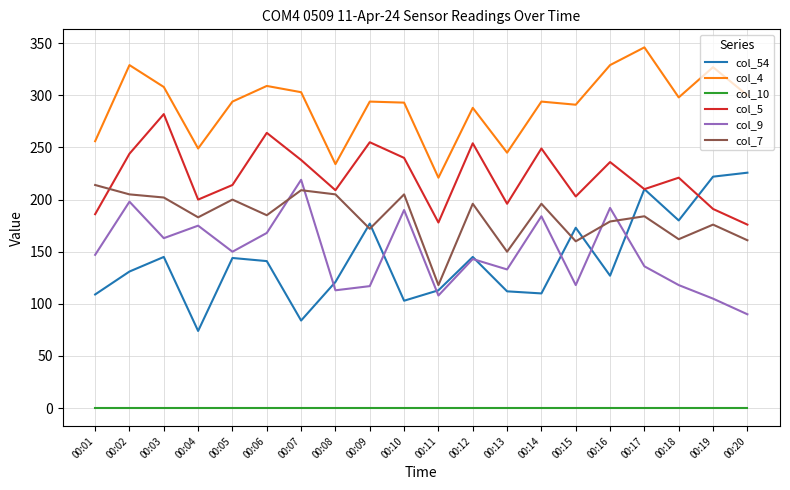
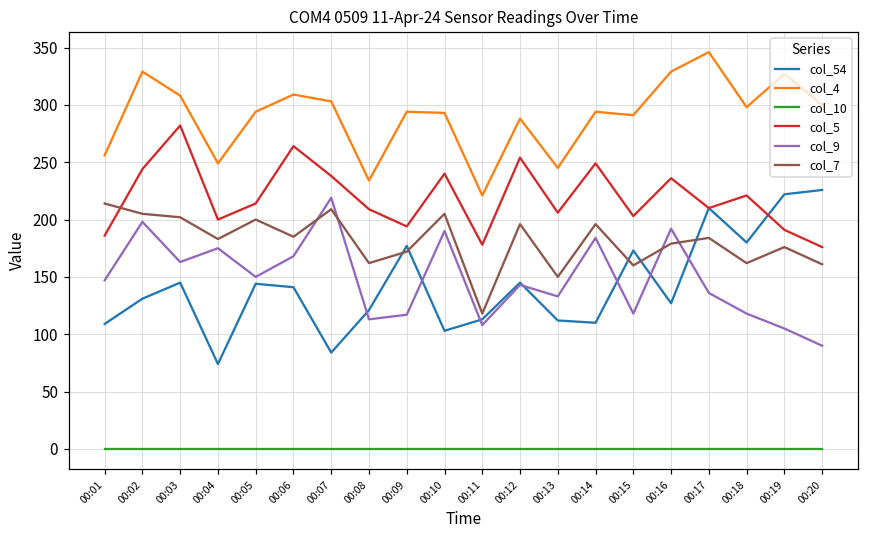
  {
    "col_54": {
      "00:01": 109,
      "00:02": 131,
      "00:03": 145,
      "00:04": 74,
      "00:05": 144,
      "00:06": 141,
      "00:07": 84,
      "00:08": 121,
      "00:09": 177,
      "00:10": 103,
      "00:11": 113,
      "00:13": 112,
      "00:14": 110,
      "00:15": 173,
      "00:16": 127,
      "00:18": 180,
      "00:19": 222,
      "00:20": 226
    },
    "col_4": {
      "00:01": 256,
      "00:02": 329,
      "00:03": 308,
      "00:04": 249,
      "00:05": 294,
      "00:06": 309,
      "00:07": 303,
      "00:08": 234,
      "00:09": 294,
      "00:10": 293,
      "00:11": 221,
      "00:12": 288,
      "00:13": 245,
      "00:14": 294,
      "00:15": 291,
      "00:16": 329,
      "00:17": 346,
      "00:18": 298
    },
    "col_10": {
      "00:01": 0,
      "00:02": 0,
      "00:03": 0,
      "00:04": 0,
      "00:05": 0,
      "00:06": 0,
      "00:07": 0,
      "00:08": 0,
      "00:09": 0,
      "00:10": 0,
      "00:11": 0,
      "00:12": 0,
      "00:13": 0,
      "00:14": 0,
      "00:15": 0,
      "00:16": 0,
      "00:17": 0,
      "00:18": 0,
      "00:19": 0,
      "00:20": 0
    },
    "col_5": {
      "00:01": 186,
      "00:02": 244,
      "00:03": 282,
      "00:04": 200,
      "00:05": 214,
      "00:06": 264,
      "00:07": 238,
      "00:08": 209,
-     "00:09": 255,
+     "00:09": 194,
      "00:10": 240,
      "00:11": 178,
      "00:12": 254,
-     "00:13": 196,
+     "00:13": 206,
      "00:14": 249,
      "00:15": 203,
      "00:16": 236,
      "00:18": 221,
      "00:19": 191,
      "00:20": 176
    },
    "col_9": {
      "00:01": 147,
      "00:02": 198,
      "00:03": 163,
      "00:04": 175,
      "00:05": 150,
      "00:06": 168,
      "00:07": 219,
      "00:08": 113,
      "00:09": 117,
      "00:10": 190,
      "00:11": 108,
      "00:13": 133,
      "00:14": 184,
      "00:15": 118,
      "00:16": 192,
      "00:17": 136,
      "00:18": 118,
      "00:19": 105,
      "00:20": 90
    },
    "col_7": {
      "00:01": 214,
      "00:02": 205,
      "00:03": 202,
      "00:04": 183,
      "00:05": 200,
      "00:06": 185,
      "00:07": 209,
-     "00:08": 205,
+     "00:08": 162,
      "00:09": 172,
      "00:10": 205,
      "00:11": 118,
      "00:12": 196,
      "00:13": 150,
      "00:14": 196,
      "00:15": 160,
      "00:16": 179,
      "00:17": 184,
      "00:18": 162,
      "00:19": 176,
      "00:20": 161
    }
  }
